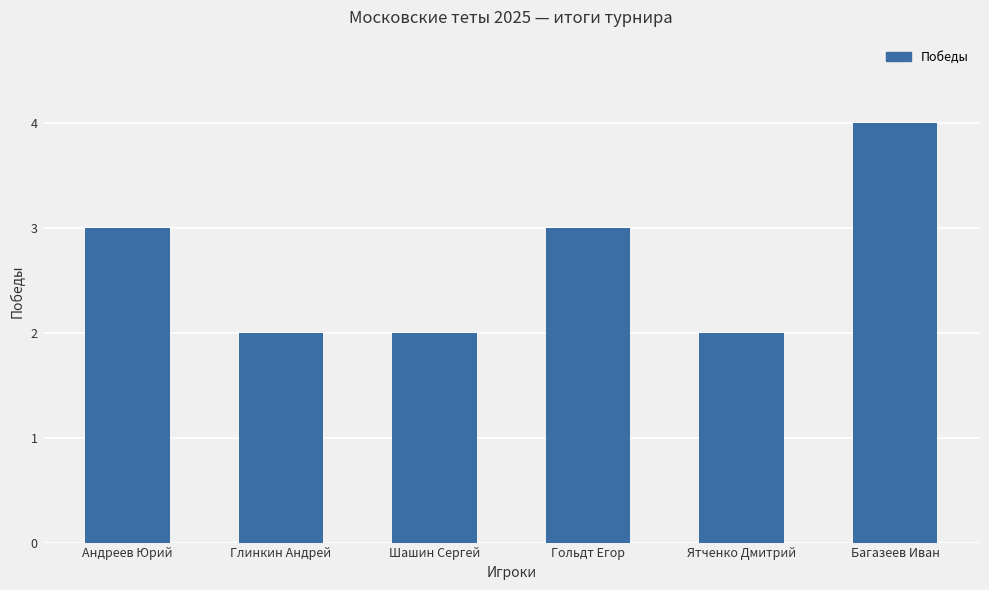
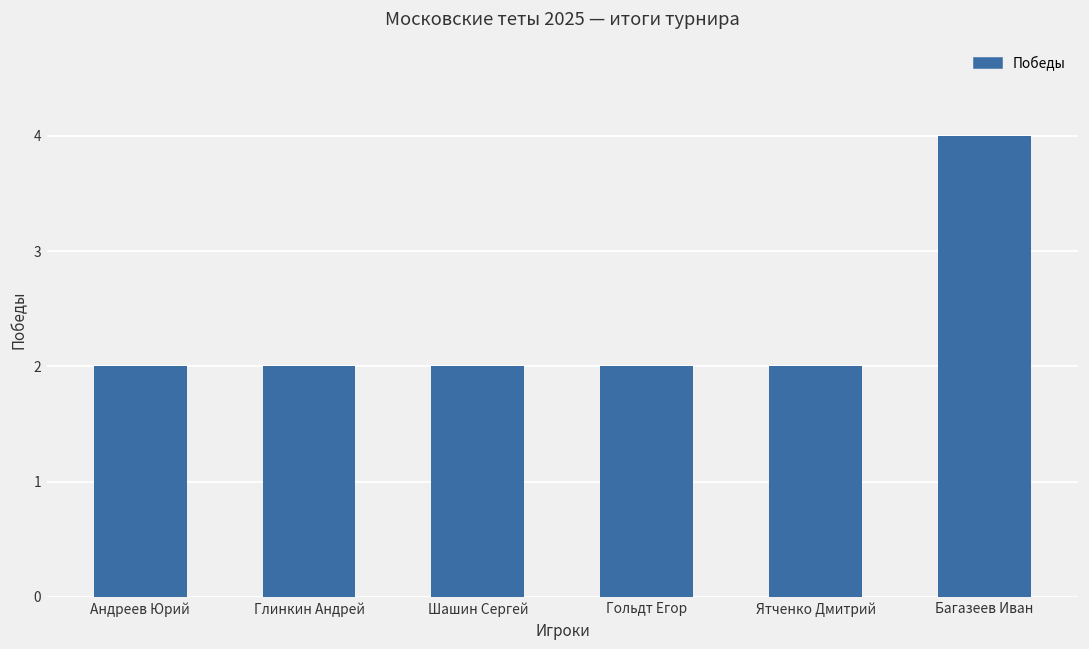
  {
-   "Андреев Юрий": 3,
+   "Андреев Юрий": 2,
    "Глинкин Андрей": 2,
    "Шашин Сергей": 2,
-   "Гольдт Егор": 3,
+   "Гольдт Егор": 2,
    "Ятченко Дмитрий": 2,
    "Багазеев Иван": 4
  }
